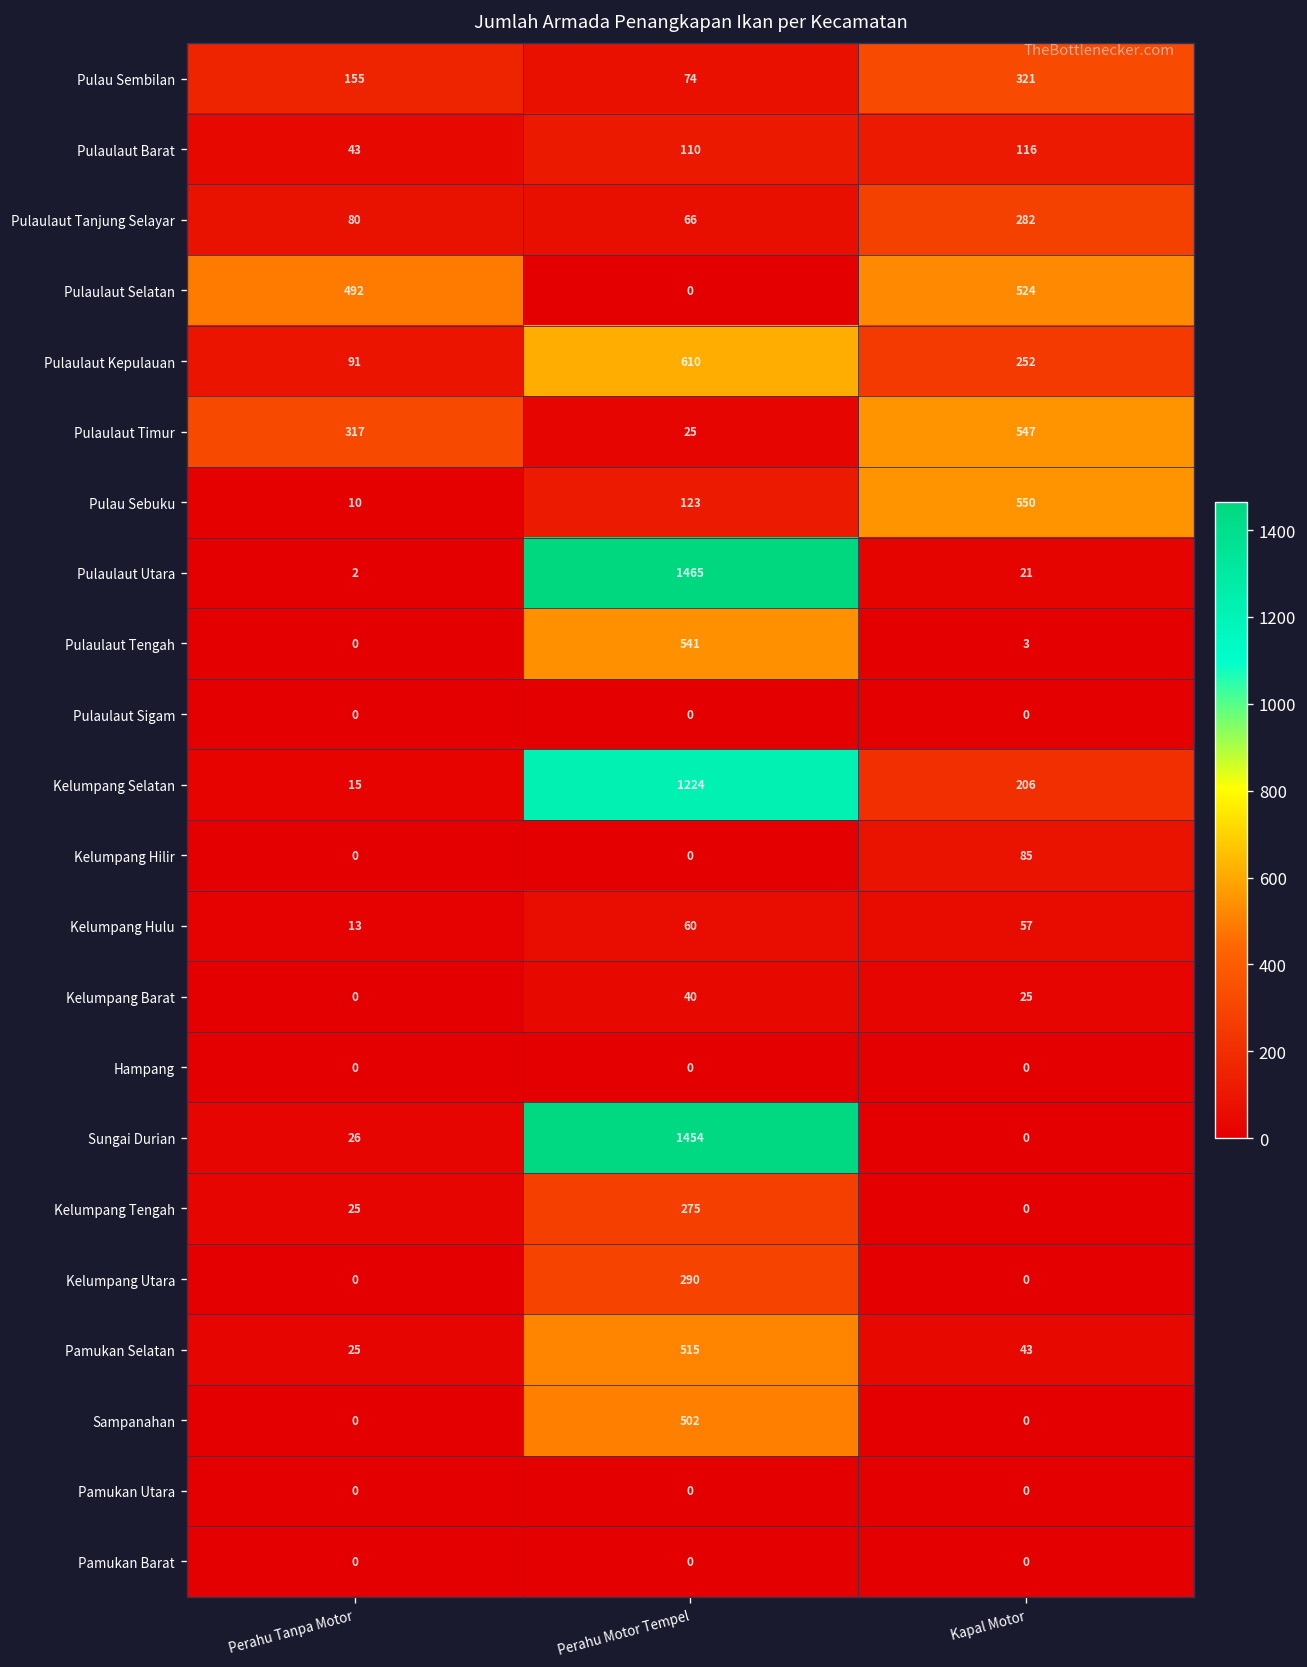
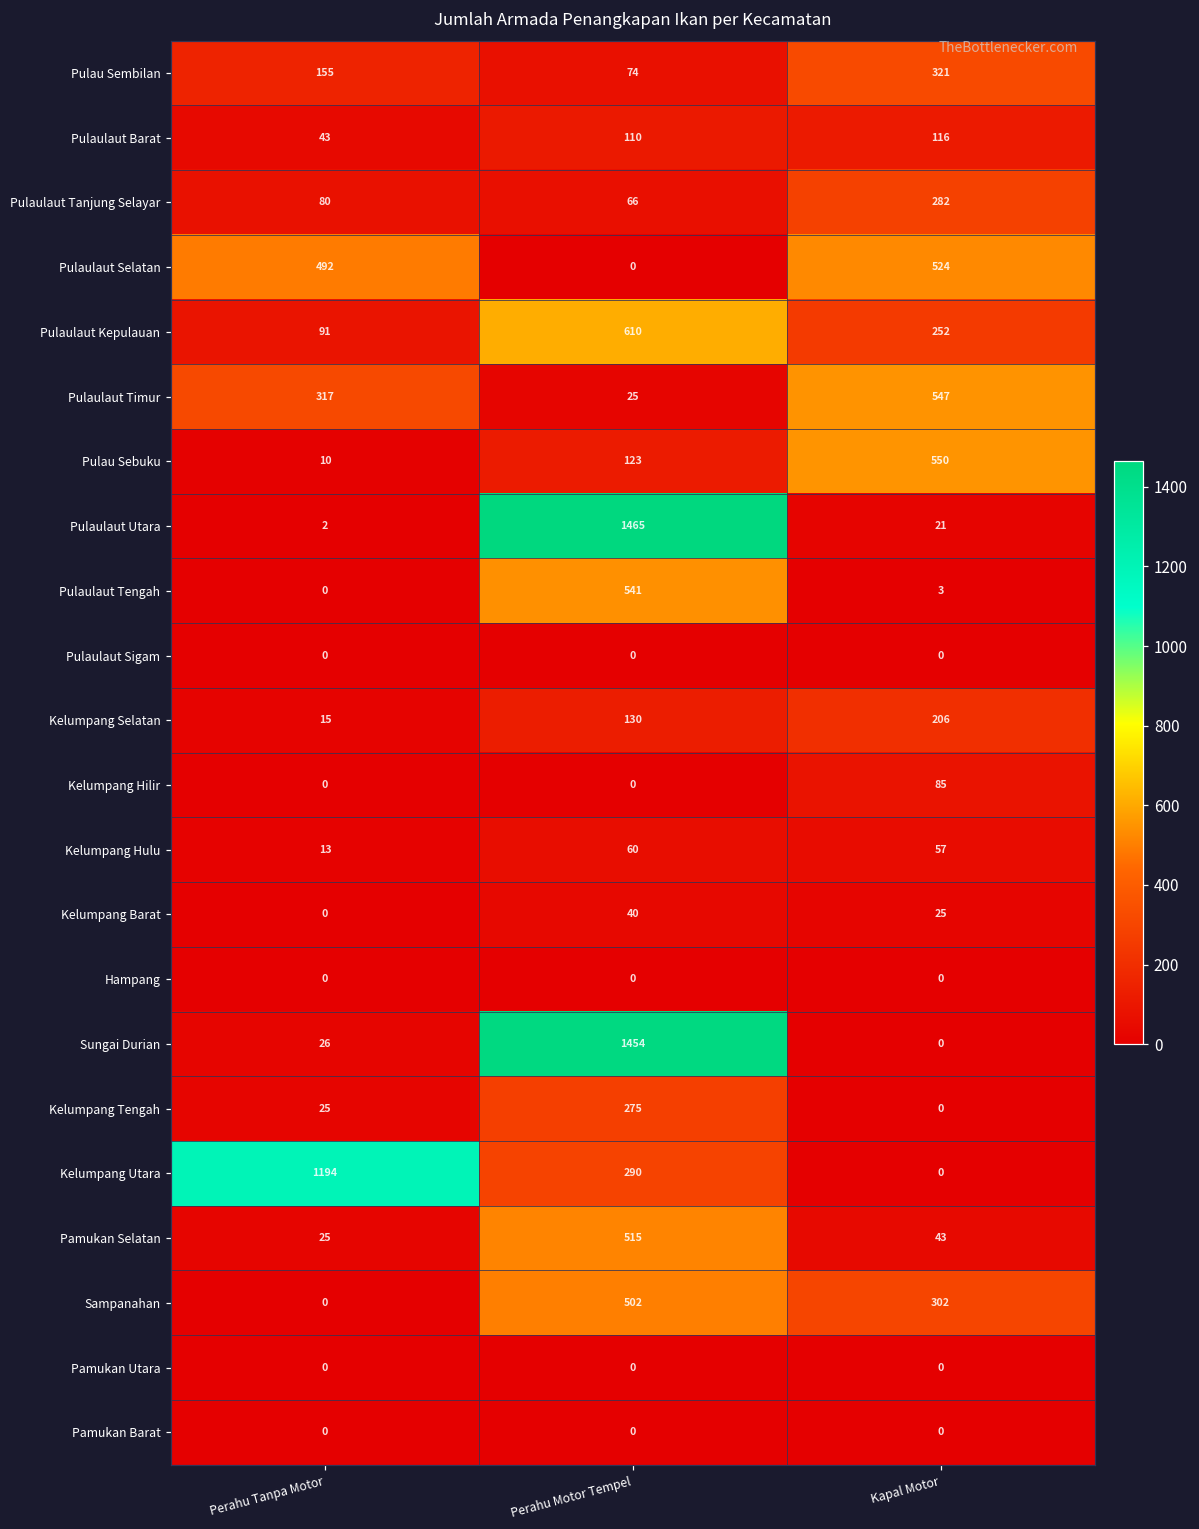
  {
    "Pulau Sembilan": {
      "Perahu Tanpa Motor": 155,
      "Perahu Motor Tempel": 74,
      "Kapal Motor": 321
    },
    "Pulaulaut Barat": {
      "Perahu Tanpa Motor": 43,
      "Perahu Motor Tempel": 110,
      "Kapal Motor": 116
    },
    "Pulaulaut Tanjung Selayar": {
      "Perahu Tanpa Motor": 80,
      "Perahu Motor Tempel": 66,
      "Kapal Motor": 282
    },
    "Pulaulaut Selatan": {
      "Perahu Tanpa Motor": 492,
      "Perahu Motor Tempel": 0,
      "Kapal Motor": 524
    },
    "Pulaulaut Kepulauan": {
      "Perahu Tanpa Motor": 91,
      "Perahu Motor Tempel": 610,
      "Kapal Motor": 252
    },
    "Pulaulaut Timur": {
      "Perahu Tanpa Motor": 317,
      "Perahu Motor Tempel": 25,
      "Kapal Motor": 547
    },
    "Pulau Sebuku": {
      "Perahu Tanpa Motor": 10,
      "Perahu Motor Tempel": 123,
      "Kapal Motor": 550
    },
    "Pulaulaut Utara": {
      "Perahu Tanpa Motor": 2,
      "Perahu Motor Tempel": 1465,
      "Kapal Motor": 21
    },
    "Pulaulaut Tengah": {
      "Perahu Tanpa Motor": 0,
      "Perahu Motor Tempel": 541,
      "Kapal Motor": 3
    },
    "Pulaulaut Sigam": {
      "Perahu Tanpa Motor": 0,
      "Perahu Motor Tempel": 0,
      "Kapal Motor": 0
    },
    "Kelumpang Selatan": {
      "Perahu Tanpa Motor": 15,
-     "Perahu Motor Tempel": 1224,
+     "Perahu Motor Tempel": 130,
      "Kapal Motor": 206
    },
    "Kelumpang Hilir": {
      "Perahu Tanpa Motor": 0,
      "Perahu Motor Tempel": 0,
      "Kapal Motor": 85
    },
    "Kelumpang Hulu": {
      "Perahu Tanpa Motor": 13,
      "Perahu Motor Tempel": 60,
      "Kapal Motor": 57
    },
    "Kelumpang Barat": {
      "Perahu Tanpa Motor": 0,
      "Perahu Motor Tempel": 40,
      "Kapal Motor": 25
    },
    "Hampang": {
      "Perahu Tanpa Motor": 0,
      "Perahu Motor Tempel": 0,
      "Kapal Motor": 0
    },
    "Sungai Durian": {
      "Perahu Tanpa Motor": 26,
      "Perahu Motor Tempel": 1454,
      "Kapal Motor": 0
    },
    "Kelumpang Tengah": {
      "Perahu Tanpa Motor": 25,
      "Perahu Motor Tempel": 275,
      "Kapal Motor": 0
    },
    "Kelumpang Utara": {
-     "Perahu Tanpa Motor": 0,
+     "Perahu Tanpa Motor": 1194,
      "Perahu Motor Tempel": 290,
      "Kapal Motor": 0
    },
    "Pamukan Selatan": {
      "Perahu Tanpa Motor": 25,
      "Perahu Motor Tempel": 515,
      "Kapal Motor": 43
    },
    "Sampanahan": {
      "Perahu Tanpa Motor": 0,
      "Perahu Motor Tempel": 502,
-     "Kapal Motor": 0
+     "Kapal Motor": 302
    },
    "Pamukan Utara": {
      "Perahu Tanpa Motor": 0,
      "Perahu Motor Tempel": 0,
      "Kapal Motor": 0
    },
    "Pamukan Barat": {
      "Perahu Tanpa Motor": 0,
      "Perahu Motor Tempel": 0,
      "Kapal Motor": 0
    }
  }
